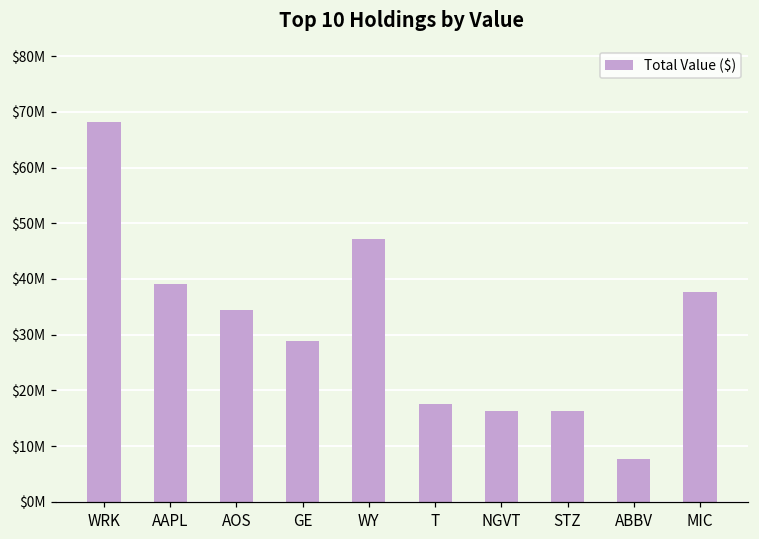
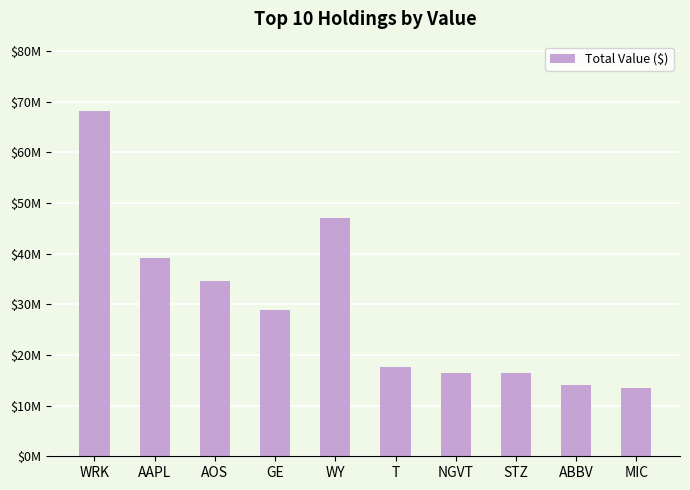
  {
    "WRK": "$68000000",
    "AAPL": "$39000000",
    "AOS": "$35000000",
    "GE": "$29000000",
    "WY": "$47000000",
    "T": "$18000000",
    "NGVT": "$16000000",
    "STZ": "$16000000",
-   "ABBV": "$8000000",
-   "MIC": "$38000000"
+   "ABBV": "$14000000",
+   "MIC": "$13000000"
  }
